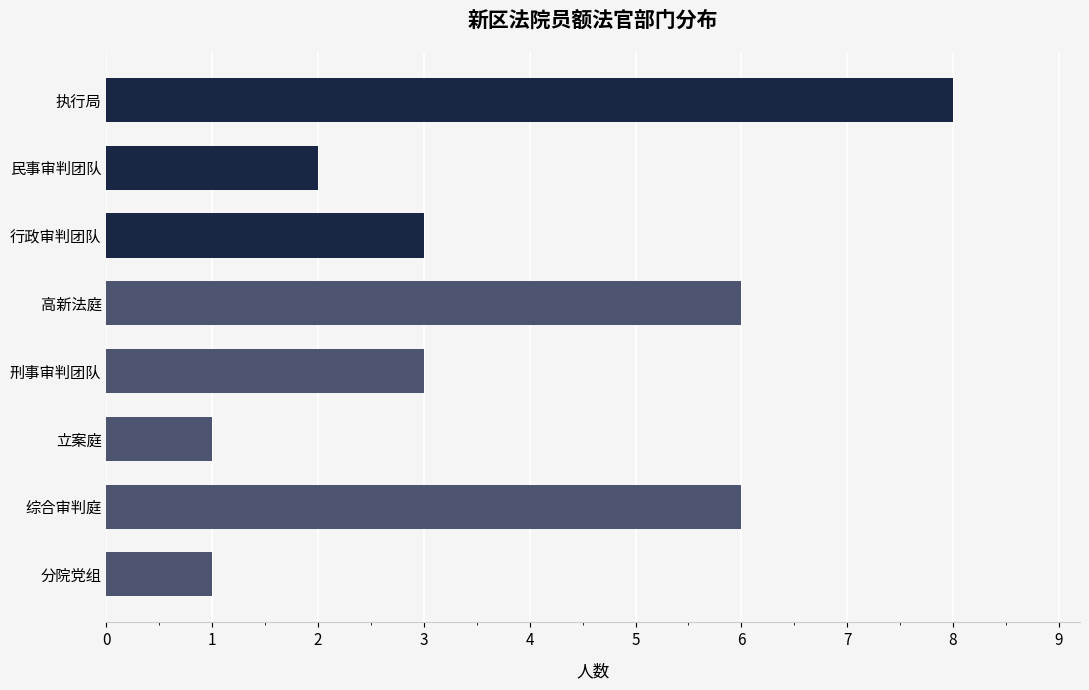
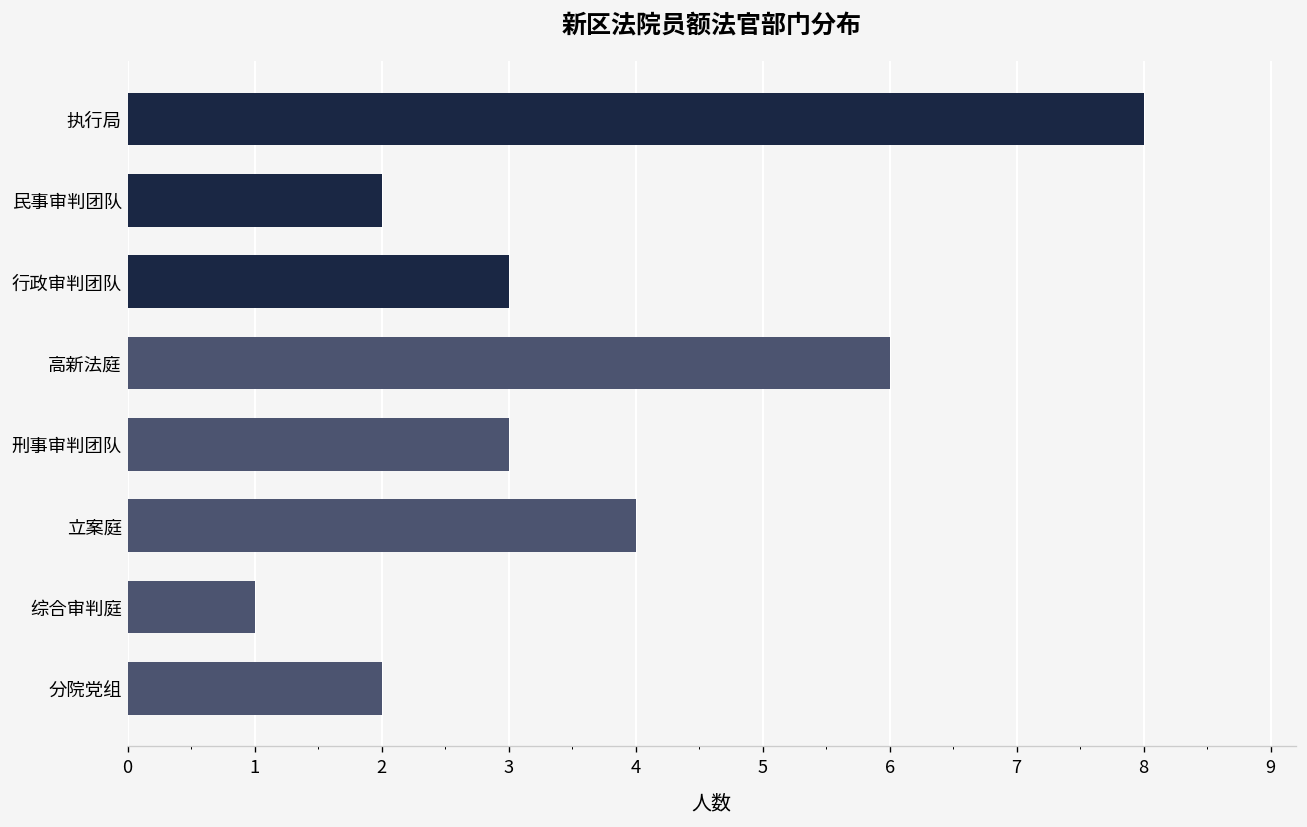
  {
    "执行局": 8,
    "民事审判团队": 2,
    "行政审判团队": 3,
    "高新法庭": 6,
    "刑事审判团队": 3,
-   "立案庭": 1,
-   "综合审判庭": 6,
-   "分院党组": 1
+   "立案庭": 4,
+   "综合审判庭": 1,
+   "分院党组": 2
  }
